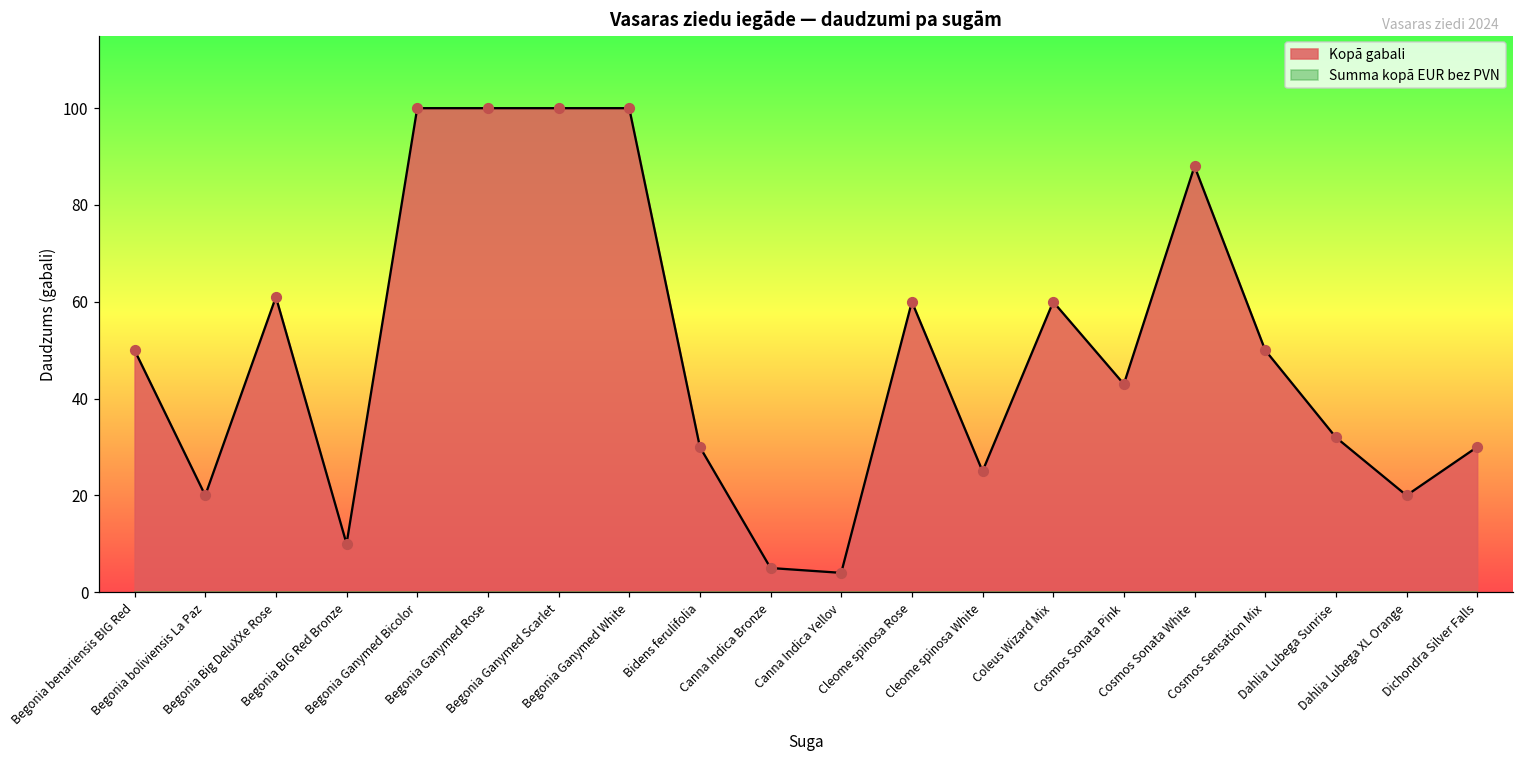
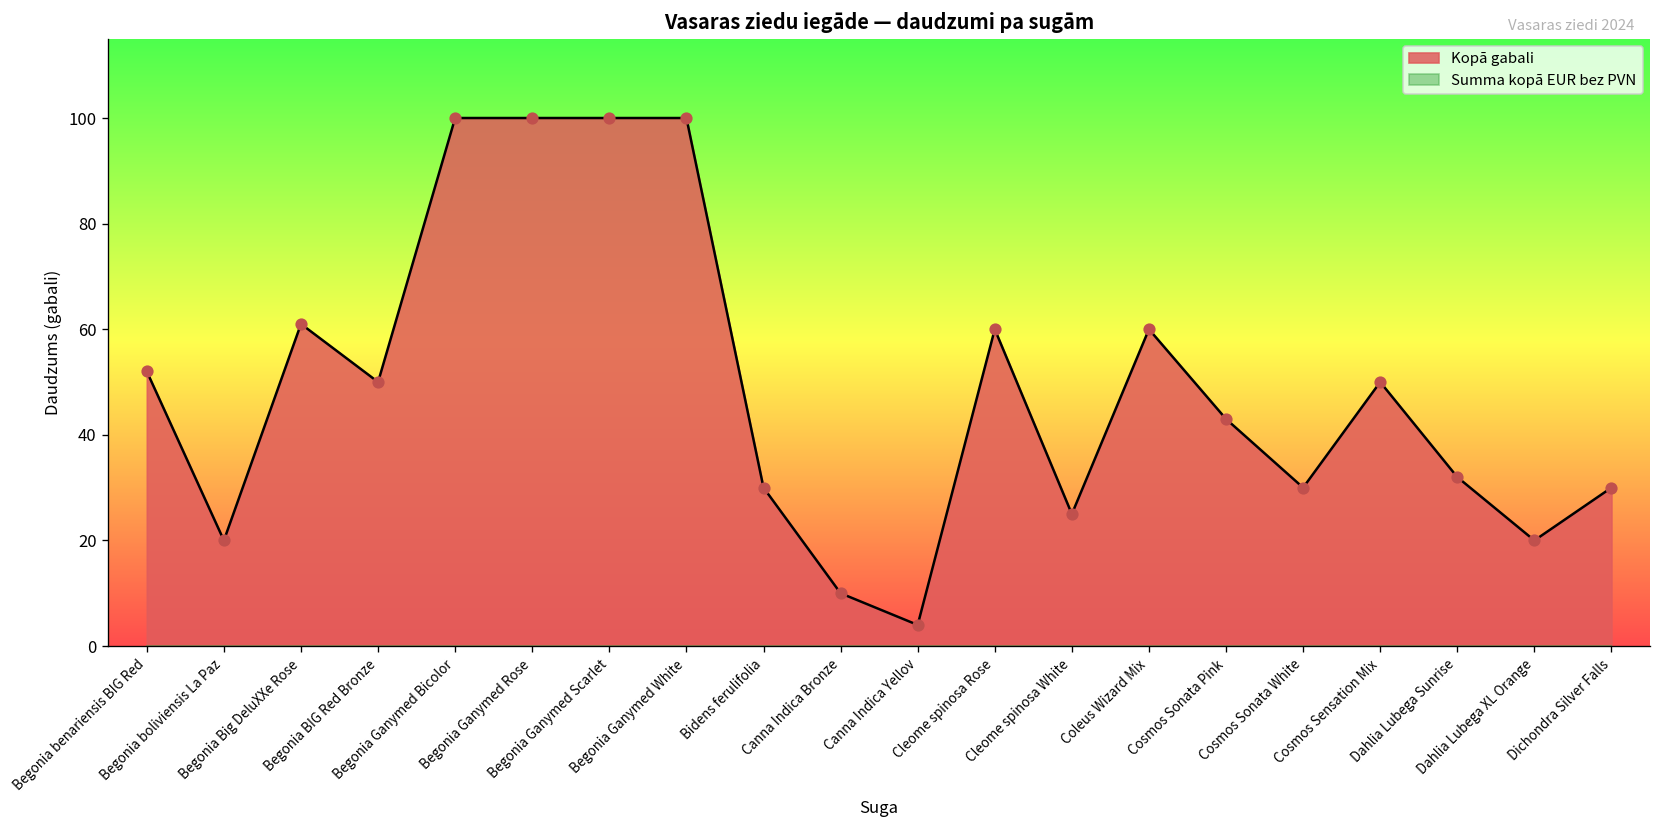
  {
    "Kopā gabali": {
-     "Begonia benariensis BIG Red": 50,
+     "Begonia benariensis BIG Red": 52,
      "Begonia boliviensis La Paz": 20,
      "Begonia Big DeluXXe Rose": 61,
-     "Begonia BIG Red Bronze": 10,
+     "Begonia BIG Red Bronze": 50,
      "Begonia Ganymed Bicolor": 100,
      "Begonia Ganymed Rose": 100,
      "Begonia Ganymed Scarlet": 100,
      "Begonia Ganymed White": 100,
      "Bidens ferulifolia": 30,
-     "Canna Indica Bronze": 5,
+     "Canna Indica Bronze": 10,
      "Canna Indica Yellov": 4,
      "Cleome spinosa Rose": 60,
      "Cleome spinosa White": 25,
      "Coleus Wizard Mix": 60,
      "Cosmos Sonata Pink": 43,
-     "Cosmos Sonata White": 88,
+     "Cosmos Sonata White": 30,
      "Cosmos Sensation Mix": 50,
      "Dahlia Lubega Sunrise": 32,
      "Dahlia Lubega XL Orange": 20,
      "Dichondra Silver Falls": 30
    },
    "Summa kopā EUR bez PVN": {
      "Begonia benariensis BIG Red": 0,
      "Begonia boliviensis La Paz": 0,
      "Begonia Big DeluXXe Rose": 0,
      "Begonia BIG Red Bronze": 0,
      "Begonia Ganymed Bicolor": 0,
      "Begonia Ganymed Rose": 0,
      "Begonia Ganymed Scarlet": 0,
      "Begonia Ganymed White": 0,
      "Bidens ferulifolia": 0,
      "Canna Indica Bronze": 0,
      "Canna Indica Yellov": 0,
      "Cleome spinosa Rose": 0,
      "Cleome spinosa White": 0,
      "Coleus Wizard Mix": 0,
      "Cosmos Sonata Pink": 0,
      "Cosmos Sonata White": 0,
      "Cosmos Sensation Mix": 0,
      "Dahlia Lubega Sunrise": 0,
      "Dahlia Lubega XL Orange": 0,
      "Dichondra Silver Falls": 0
    }
  }
